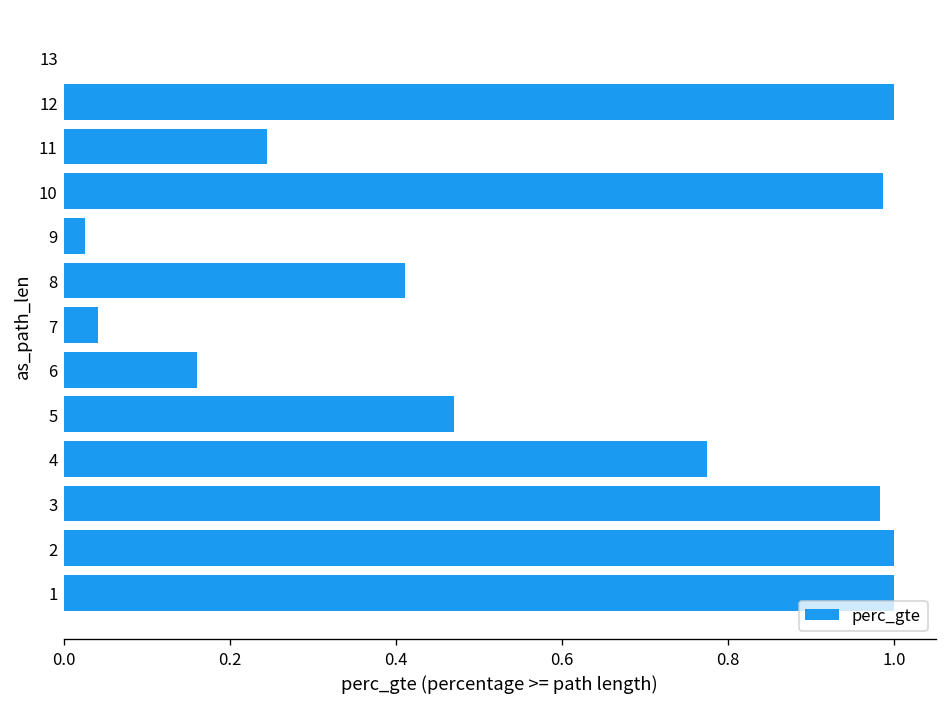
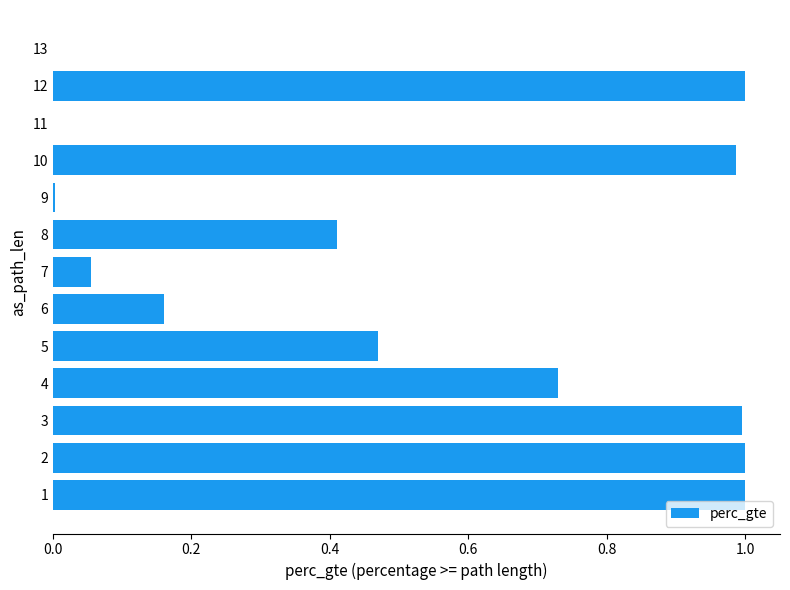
  {
    "13": 0.00,
    "12": 1.00,
-   "11": 0.24,
+   "11": 0.00,
    "10": 0.99,
-   "9": 0.03,
+   "9": 0.00,
    "8": 0.41,
-   "7": 0.04,
+   "7": 0.05,
    "6": 0.16,
    "5": 0.47,
-   "4": 0.77,
-   "3": 0.98,
+   "4": 0.73,
+   "3": 0.99,
    "2": 1.00,
    "1": 1.00
  }
